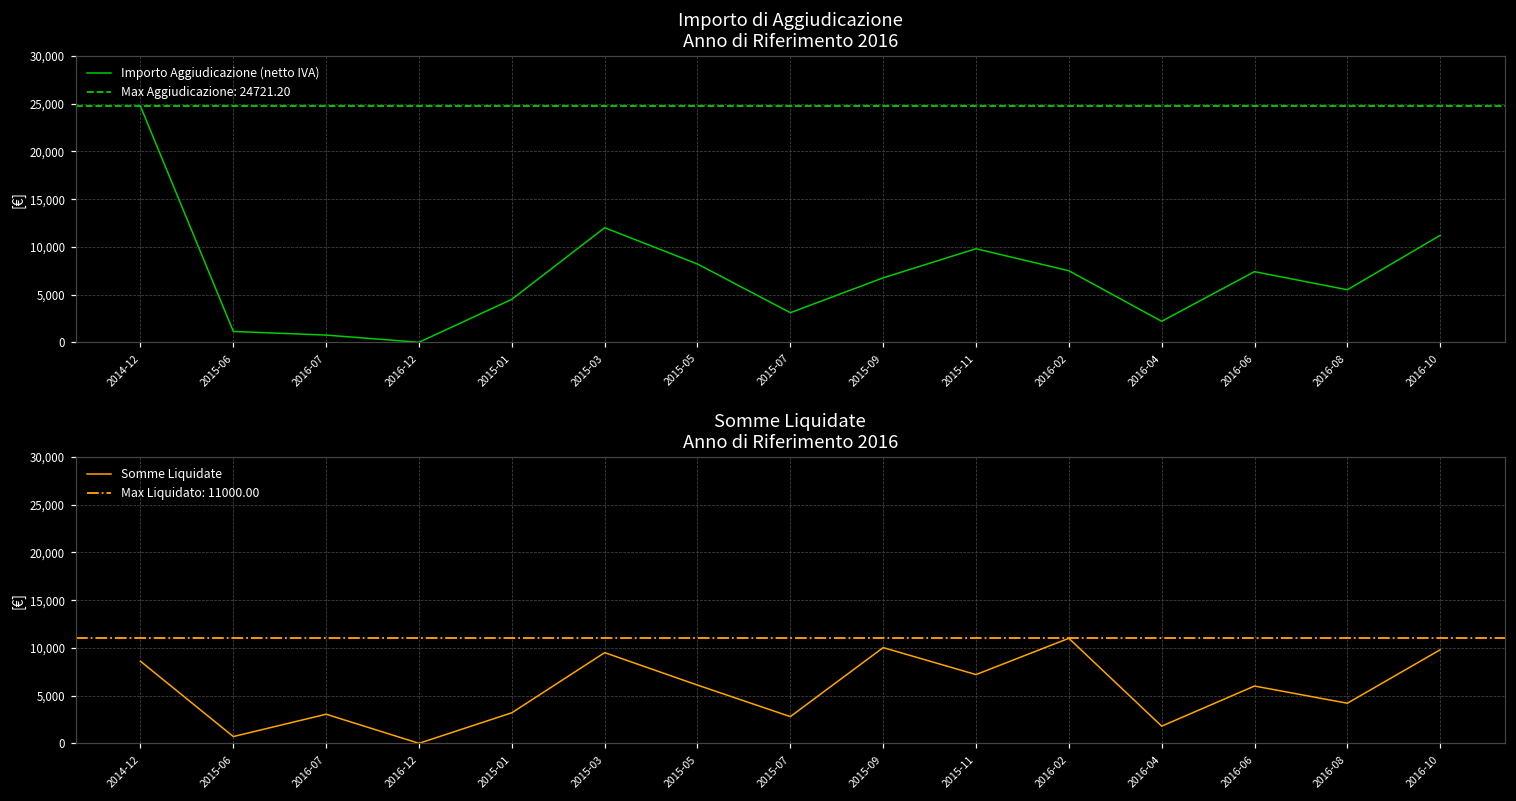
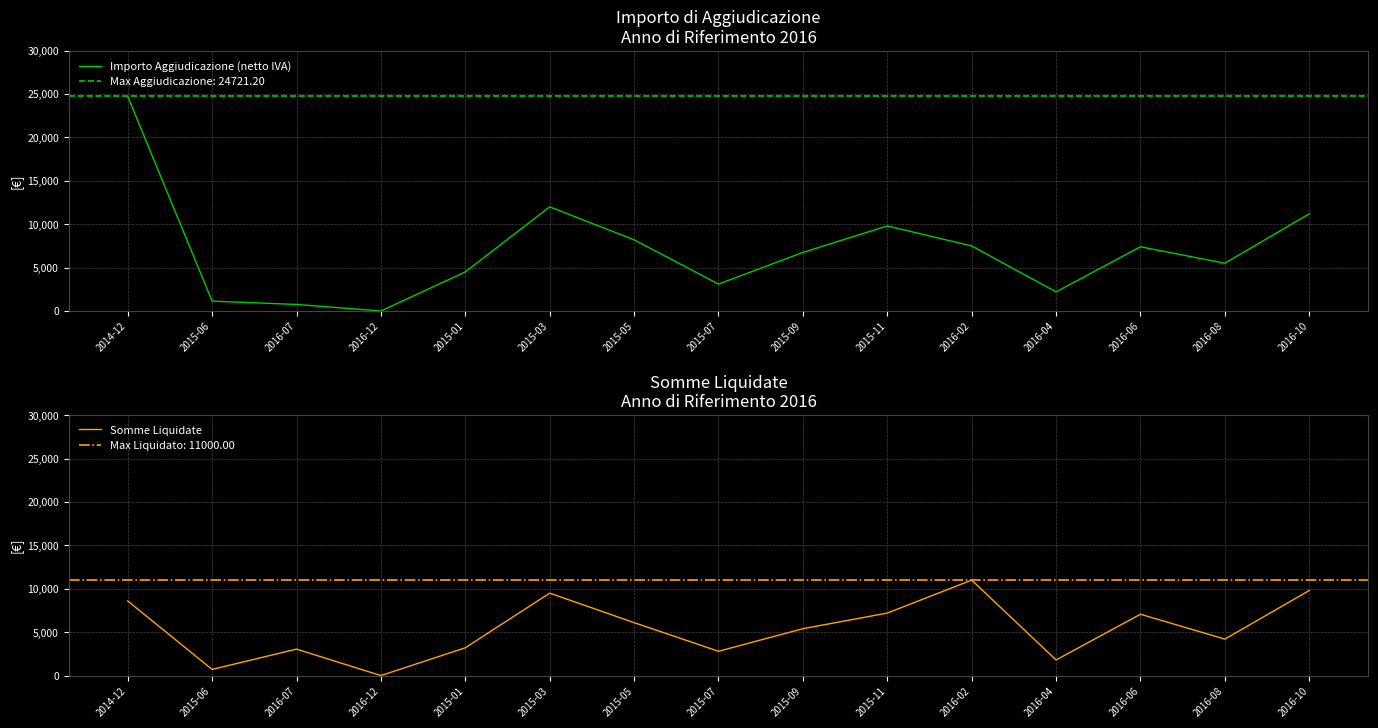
  {
    "Importo di Aggiudicazione Anno di Riferimento 2016": {
      "2014-12": "25,000",
      "2015-06": "1,000",
      "2016-07": "1,000",
      "2016-12": "0",
      "2015-01": "5,000",
      "2015-03": "12,000",
      "2015-05": "8,000",
      "2015-07": "3,000",
      "2015-09": "7,000",
      "2015-11": "10,000",
      "2016-02": "7,000",
      "2016-04": "2,000",
      "2016-06": "7,000",
      "2016-08": "6,000",
      "2016-10": "11,000"
    },
    "Somme Liquidate Anno di Riferimento 2016": {
      "2014-12": "9,000",
      "2015-06": "1,000",
      "2016-07": "3,000",
      "2016-12": "0",
      "2015-01": "3,000",
      "2015-03": "10,000",
      "2015-05": "6,000",
      "2015-07": "3,000",
-     "2015-09": "10,000",
+     "2015-09": "5,000",
      "2015-11": "7,000",
      "2016-02": "11,000",
      "2016-04": "2,000",
-     "2016-06": "6,000",
+     "2016-06": "7,000",
      "2016-08": "4,000",
      "2016-10": "10,000"
    }
  }
